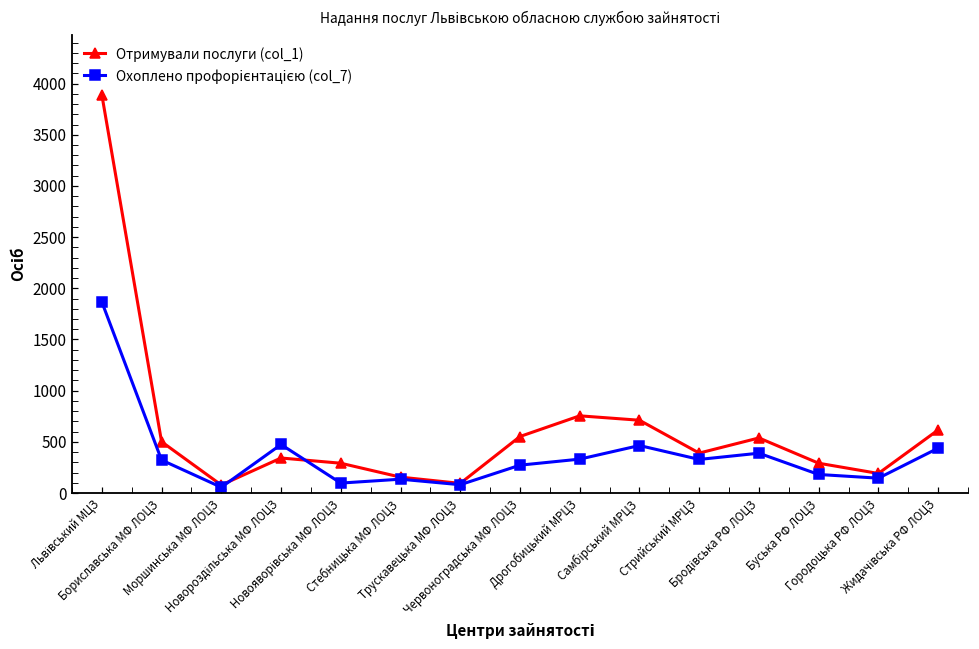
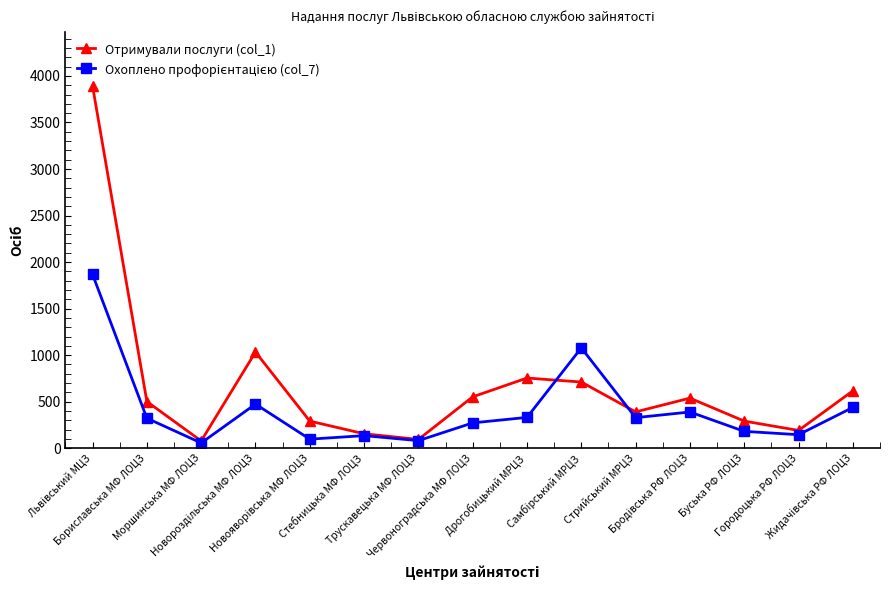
  {
    "Отримували послуги (col_1)": {
      "Львівський МЦЗ": 3900,
      "Бориславська МФ ЛОЦЗ": 500,
-     "Новороздільська МФ ЛОЦЗ": 300,
+     "Новороздільська МФ ЛОЦЗ": 1000,
      "Новояворівська МФ ЛОЦЗ": 300,
      "Червоноградська МФ ЛОЦЗ": 600,
      "Дрогобицький МРЦЗ": 800,
      "Самбірський МРЦЗ": 700,
      "Стрийський МРЦЗ": 400,
      "Бродівська РФ ЛОЦЗ": 500,
      "Буська РФ ЛОЦЗ": 300,
      "Городоцька РФ ЛОЦЗ": 200,
      "Жидачівська РФ ЛОЦЗ": 600
    },
    "Охоплено профорієнтацією (col_7)": {
      "Львівський МЦЗ": 1900,
      "Бориславська МФ ЛОЦЗ": 300,
      "Новороздільська МФ ЛОЦЗ": 500,
      "Новояворівська МФ ЛОЦЗ": 100,
      "Червоноградська МФ ЛОЦЗ": 300,
      "Дрогобицький МРЦЗ": 300,
-     "Самбірський МРЦЗ": 500,
+     "Самбірський МРЦЗ": 1100,
      "Стрийський МРЦЗ": 300,
      "Бродівська РФ ЛОЦЗ": 400,
      "Буська РФ ЛОЦЗ": 200,
      "Городоцька РФ ЛОЦЗ": 100,
      "Жидачівська РФ ЛОЦЗ": 400
    }
  }
